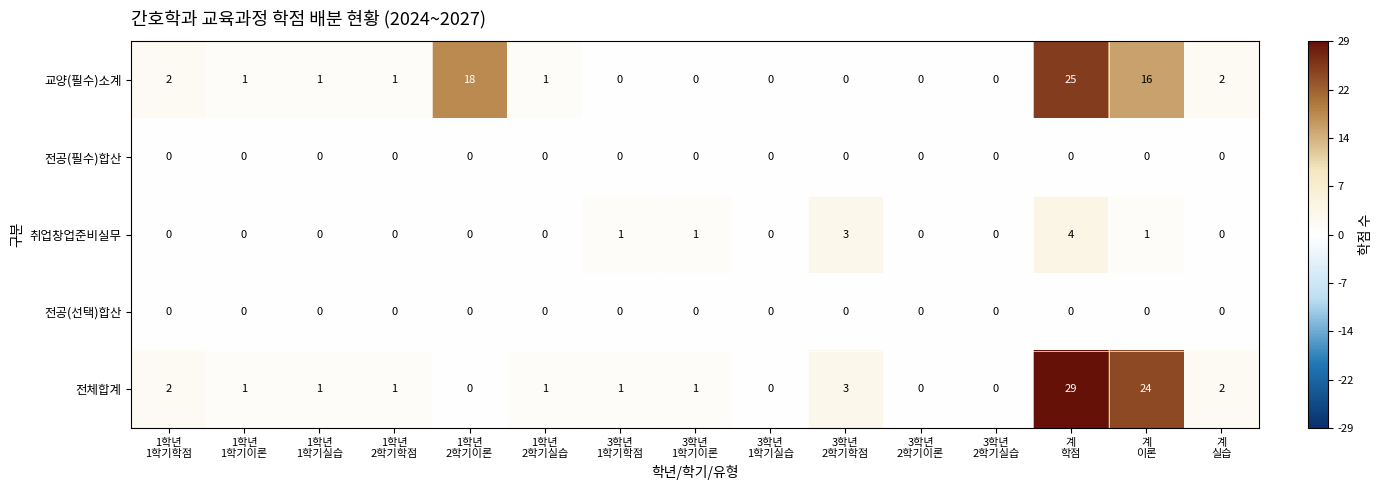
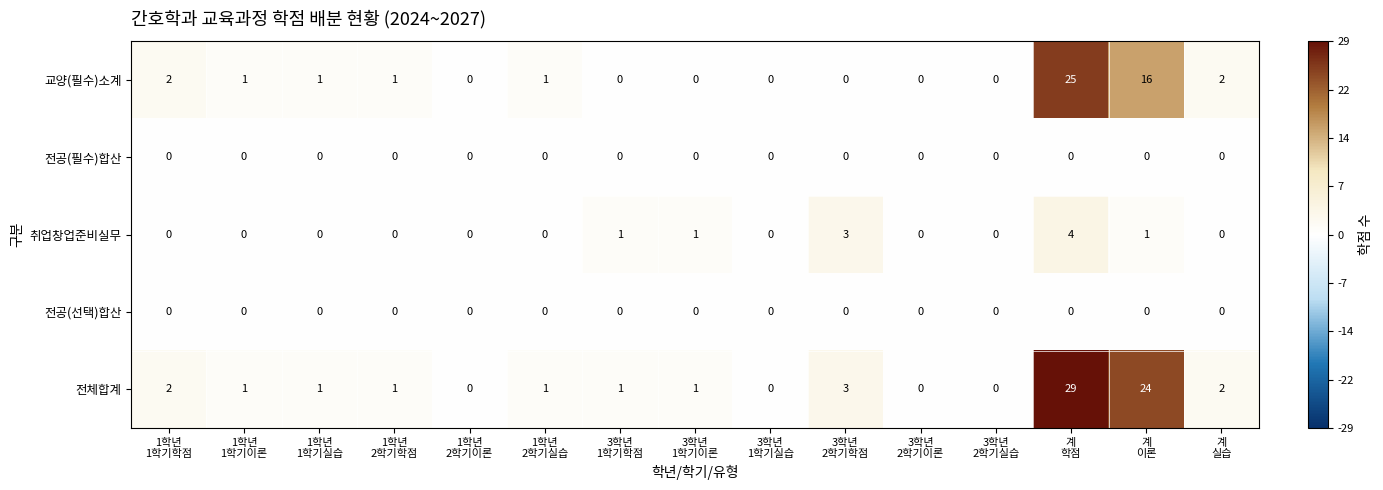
  {
    "교양(필수)소계": {
      "1학년 1학기학점": 2,
      "1학년 1학기이론": 1,
      "1학년 1학기실습": 1,
      "1학년 2학기학점": 1,
-     "1학년 2학기이론": 18,
+     "1학년 2학기이론": 0,
      "1학년 2학기실습": 1,
      "3학년 1학기학점": 0,
      "3학년 1학기이론": 0,
      "3학년 1학기실습": 0,
      "3학년 2학기학점": 0,
      "3학년 2학기이론": 0,
      "3학년 2학기실습": 0,
      "계 학점": 25,
      "계 이론": 16,
      "계 실습": 2
    },
    "전공(필수)합산": {
      "1학년 1학기학점": 0,
      "1학년 1학기이론": 0,
      "1학년 1학기실습": 0,
      "1학년 2학기학점": 0,
      "1학년 2학기이론": 0,
      "1학년 2학기실습": 0,
      "3학년 1학기학점": 0,
      "3학년 1학기이론": 0,
      "3학년 1학기실습": 0,
      "3학년 2학기학점": 0,
      "3학년 2학기이론": 0,
      "3학년 2학기실습": 0,
      "계 학점": 0,
      "계 이론": 0,
      "계 실습": 0
    },
    "취업창업준비실무": {
      "1학년 1학기학점": 0,
      "1학년 1학기이론": 0,
      "1학년 1학기실습": 0,
      "1학년 2학기학점": 0,
      "1학년 2학기이론": 0,
      "1학년 2학기실습": 0,
      "3학년 1학기학점": 1,
      "3학년 1학기이론": 1,
      "3학년 1학기실습": 0,
      "3학년 2학기학점": 3,
      "3학년 2학기이론": 0,
      "3학년 2학기실습": 0,
      "계 학점": 4,
      "계 이론": 1,
      "계 실습": 0
    },
    "전공(선택)합산": {
      "1학년 1학기학점": 0,
      "1학년 1학기이론": 0,
      "1학년 1학기실습": 0,
      "1학년 2학기학점": 0,
      "1학년 2학기이론": 0,
      "1학년 2학기실습": 0,
      "3학년 1학기학점": 0,
      "3학년 1학기이론": 0,
      "3학년 1학기실습": 0,
      "3학년 2학기학점": 0,
      "3학년 2학기이론": 0,
      "3학년 2학기실습": 0,
      "계 학점": 0,
      "계 이론": 0,
      "계 실습": 0
    },
    "전체합계": {
      "1학년 1학기학점": 2,
      "1학년 1학기이론": 1,
      "1학년 1학기실습": 1,
      "1학년 2학기학점": 1,
      "1학년 2학기이론": 0,
      "1학년 2학기실습": 1,
      "3학년 1학기학점": 1,
      "3학년 1학기이론": 1,
      "3학년 1학기실습": 0,
      "3학년 2학기학점": 3,
      "3학년 2학기이론": 0,
      "3학년 2학기실습": 0,
      "계 학점": 29,
      "계 이론": 24,
      "계 실습": 2
    }
  }
